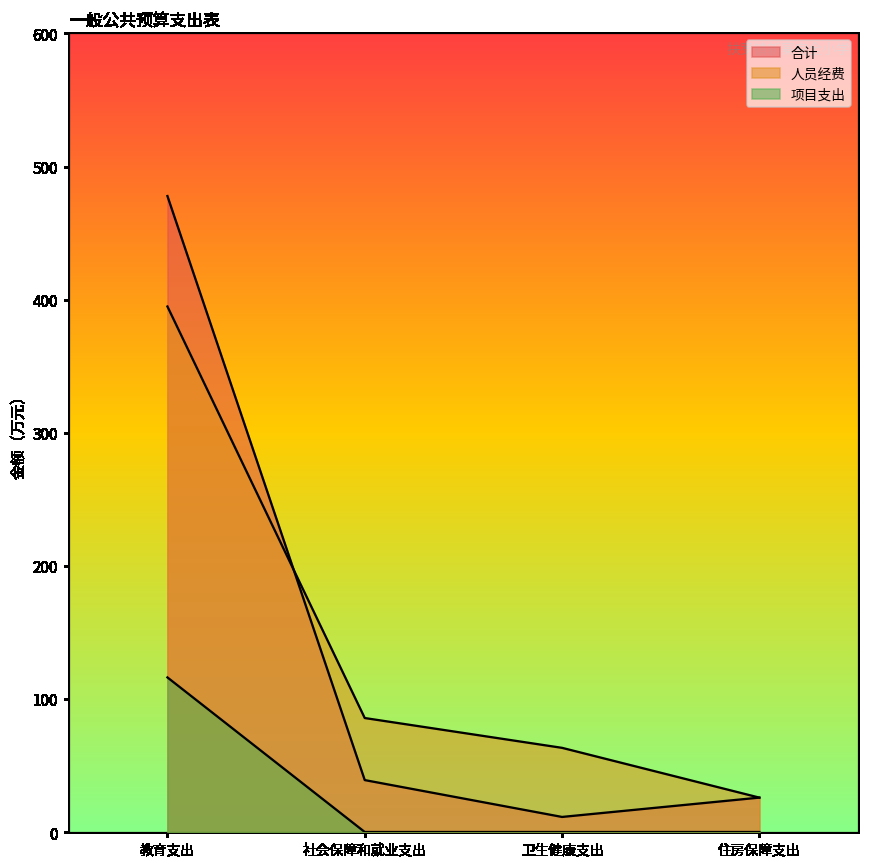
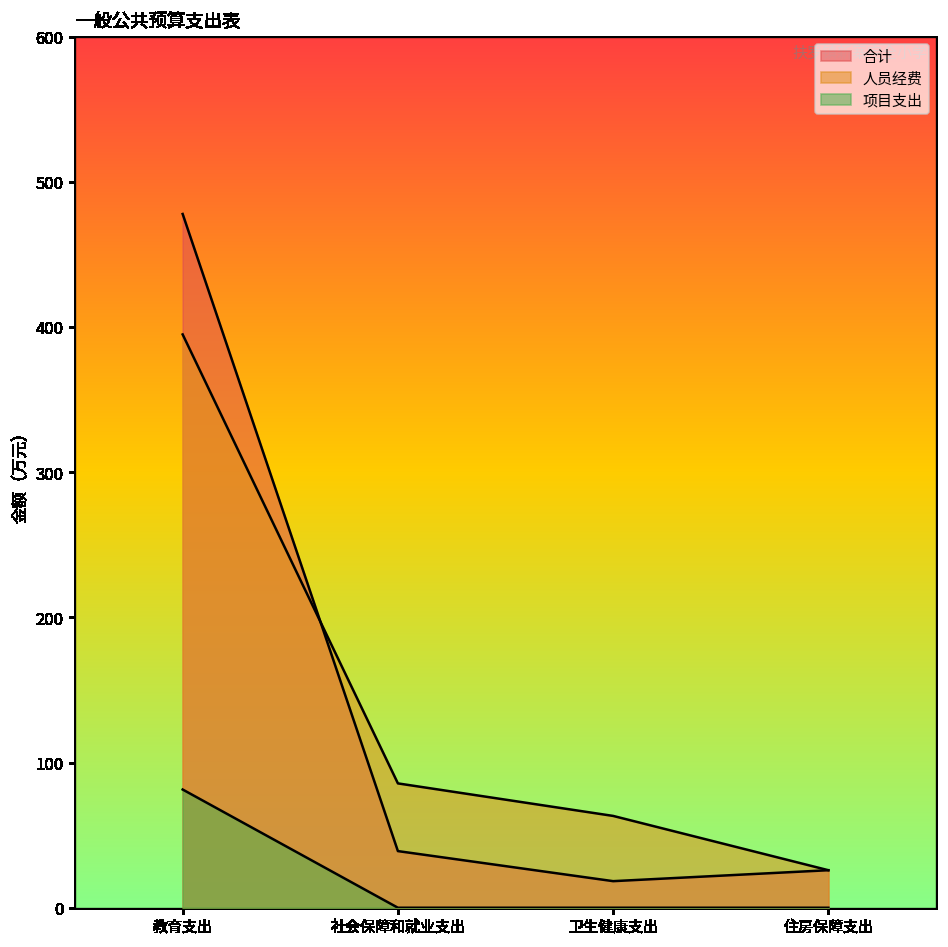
  {
    "合计": {
      "教育支出": 478,
      "社会保障和就业支出": 39,
-     "卫生健康支出": 11
+     "卫生健康支出": 18
    },
    "人员经费": {
      "教育支出": 395,
      "社会保障和就业支出": 86,
      "卫生健康支出": 63
    },
    "项目支出": {
-     "教育支出": 116,
+     "教育支出": 81,
      "社会保障和就业支出": 0,
      "卫生健康支出": 0,
      "住房保障支出": 0
    }
  }
